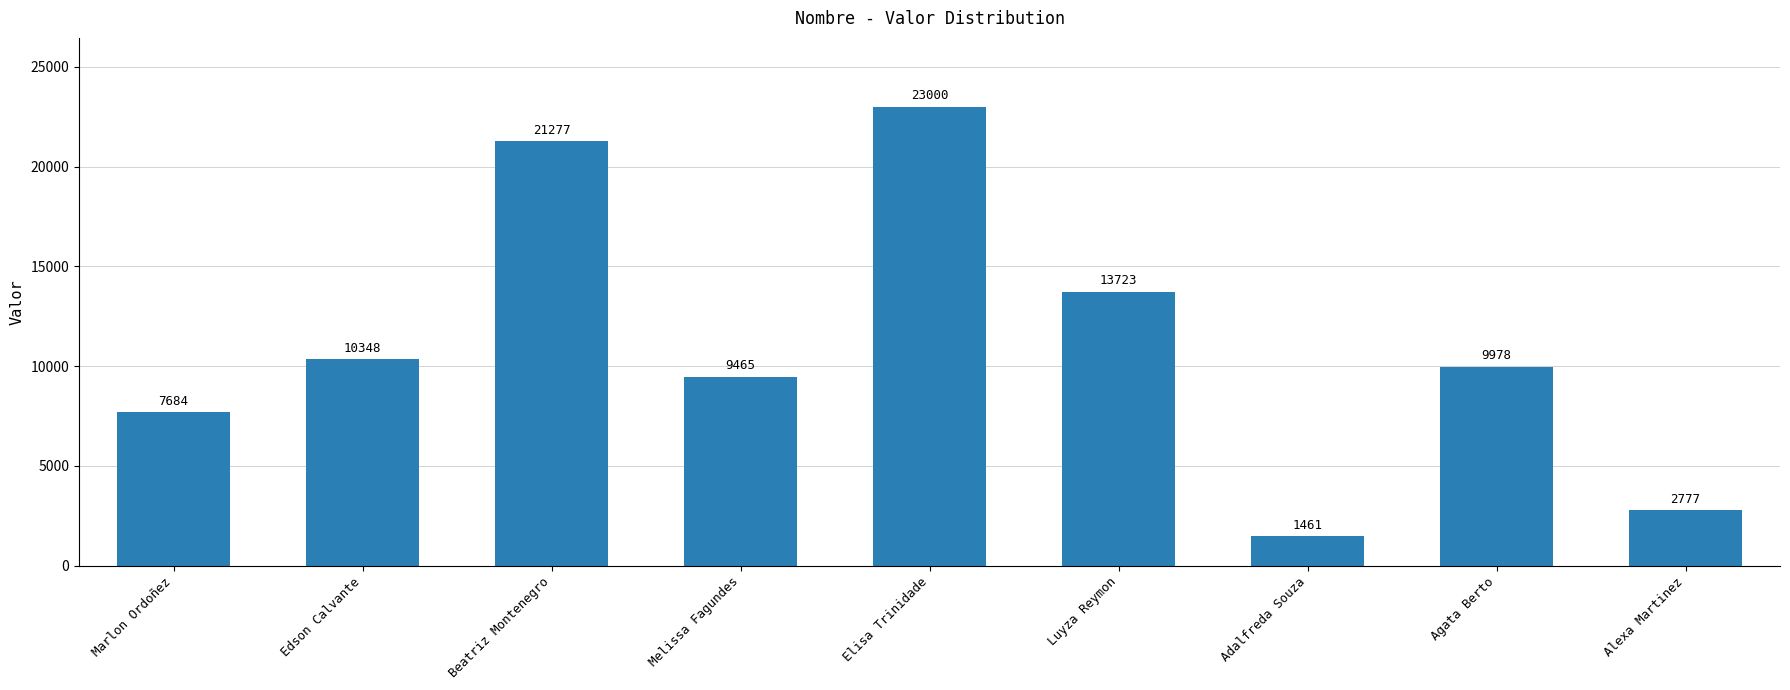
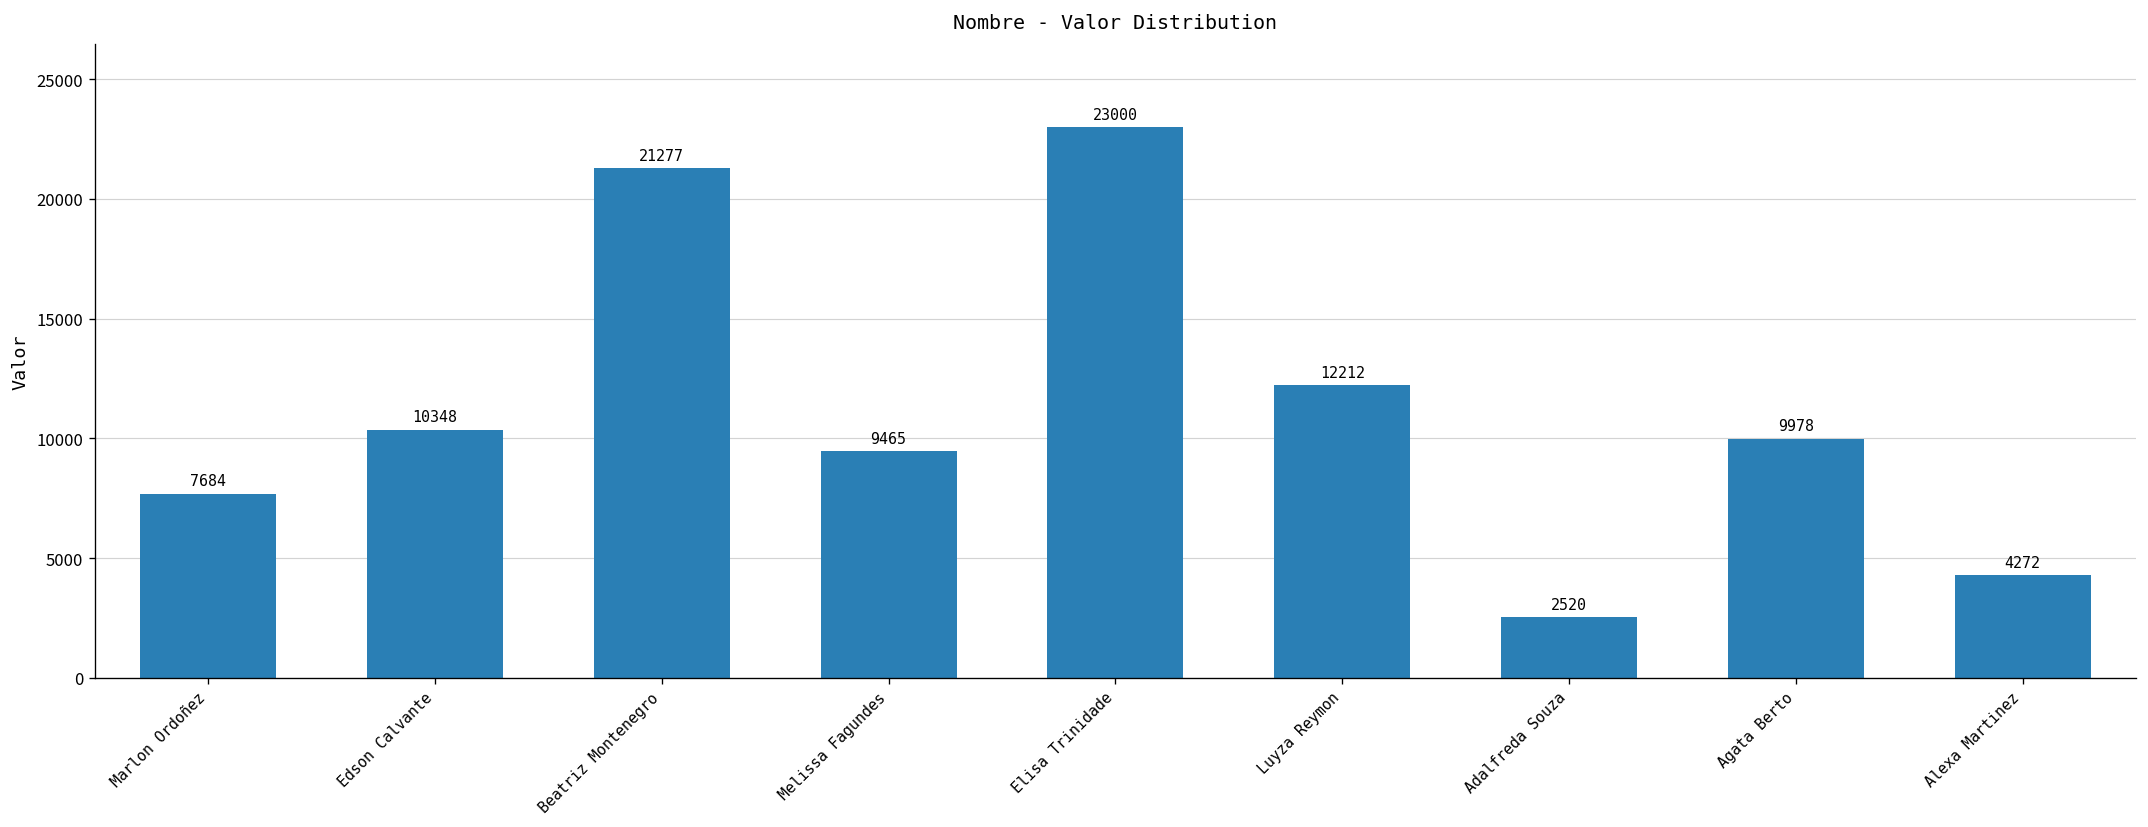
  {
    "Marlon Ordoñez": 7684,
    "Edson Calvante": 10348,
    "Beatriz Montenegro": 21277,
    "Melissa Fagundes": 9465,
    "Elisa Trinidade": 23000,
-   "Luyza Reymon": 13723,
-   "Adalfreda Souza": 1461,
+   "Luyza Reymon": 12212,
+   "Adalfreda Souza": 2520,
    "Agata Berto": 9978,
-   "Alexa Martinez": 2777
+   "Alexa Martinez": 4272
  }
